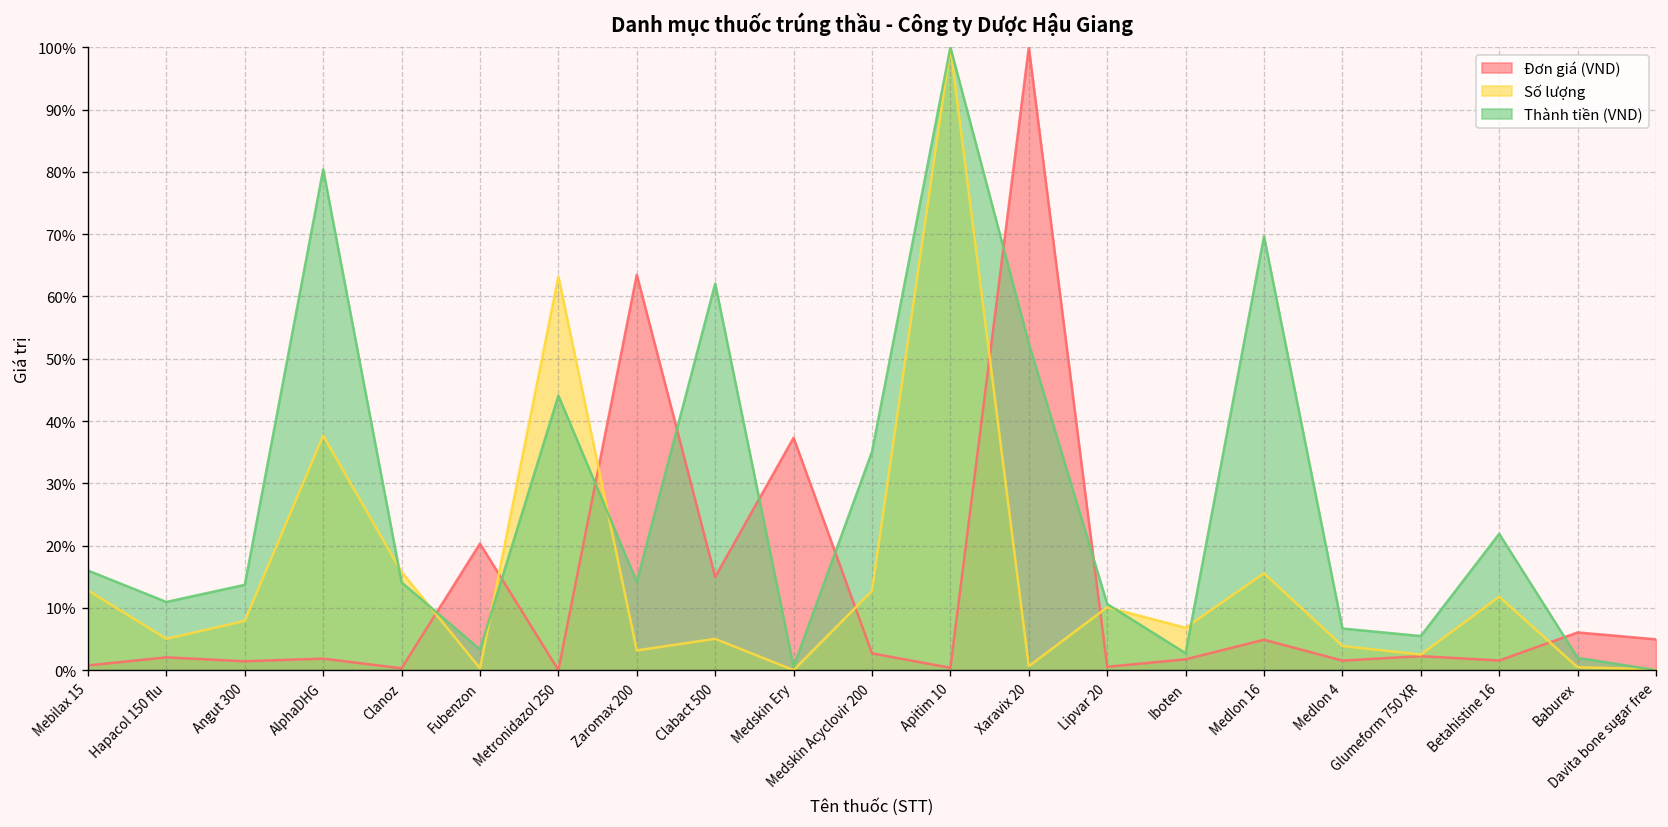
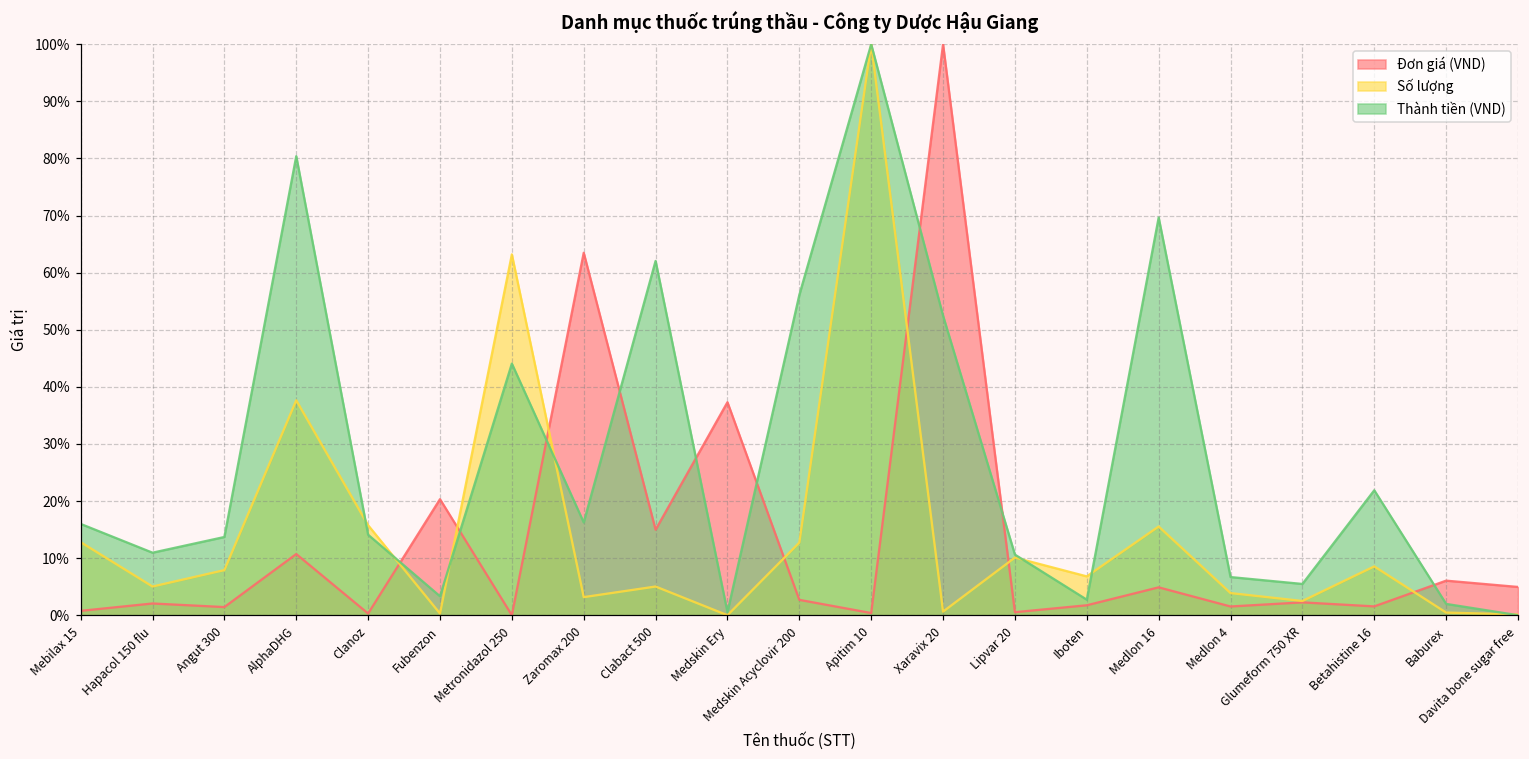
  {
    "Đơn giá (VND)": {
      "Mebilax 15": "1%",
      "Hapacol 150 flu": "2%",
      "Angut 300": "1%",
-     "AlphaDHG": "2%",
+     "AlphaDHG": "11%",
      "Clanoz": "0%",
      "Fubenzon": "20%",
      "Metronidazol 250": "0%",
      "Zaromax 200": "63%",
      "Clabact 500": "15%",
      "Medskin Ery": "37%",
      "Medskin Acyclovir 200": "3%",
      "Apitim 10": "0%",
      "Xaravix 20": "100%",
      "Lipvar 20": "1%",
      "Iboten": "2%",
      "Medlon 16": "5%",
      "Medlon 4": "2%",
      "Betahistine 16": "2%",
      "Baburex": "6%",
      "Davita bone sugar free": "5%"
    },
    "Số lượng": {
      "Mebilax 15": "13%",
      "Hapacol 150 flu": "5%",
      "Angut 300": "8%",
      "AlphaDHG": "38%",
      "Clanoz": "16%",
      "Fubenzon": "0%",
      "Metronidazol 250": "63%",
      "Zaromax 200": "3%",
      "Clabact 500": "5%",
      "Medskin Ery": "0%",
      "Medskin Acyclovir 200": "13%",
      "Xaravix 20": "1%",
      "Lipvar 20": "10%",
      "Iboten": "7%",
      "Medlon 16": "16%",
      "Medlon 4": "4%",
-     "Betahistine 16": "12%",
+     "Betahistine 16": "9%",
      "Baburex": "0%"
    },
    "Thành tiền (VND)": {
      "Mebilax 15": "16%",
      "Hapacol 150 flu": "11%",
      "Angut 300": "14%",
      "AlphaDHG": "80%",
      "Clanoz": "14%",
      "Fubenzon": "3%",
      "Metronidazol 250": "44%",
-     "Zaromax 200": "14%",
+     "Zaromax 200": "16%",
      "Clabact 500": "62%",
      "Medskin Ery": "1%",
-     "Medskin Acyclovir 200": "35%",
+     "Medskin Acyclovir 200": "56%",
      "Xaravix 20": "52%",
      "Lipvar 20": "11%",
      "Iboten": "3%",
      "Medlon 16": "70%",
      "Medlon 4": "7%",
      "Glumeform 750 XR": "5%",
      "Betahistine 16": "22%",
      "Baburex": "2%"
    }
  }
